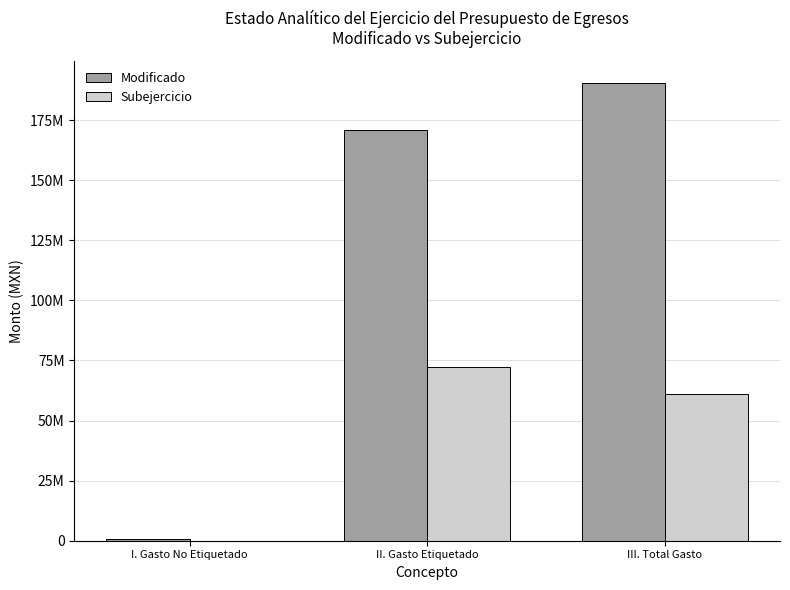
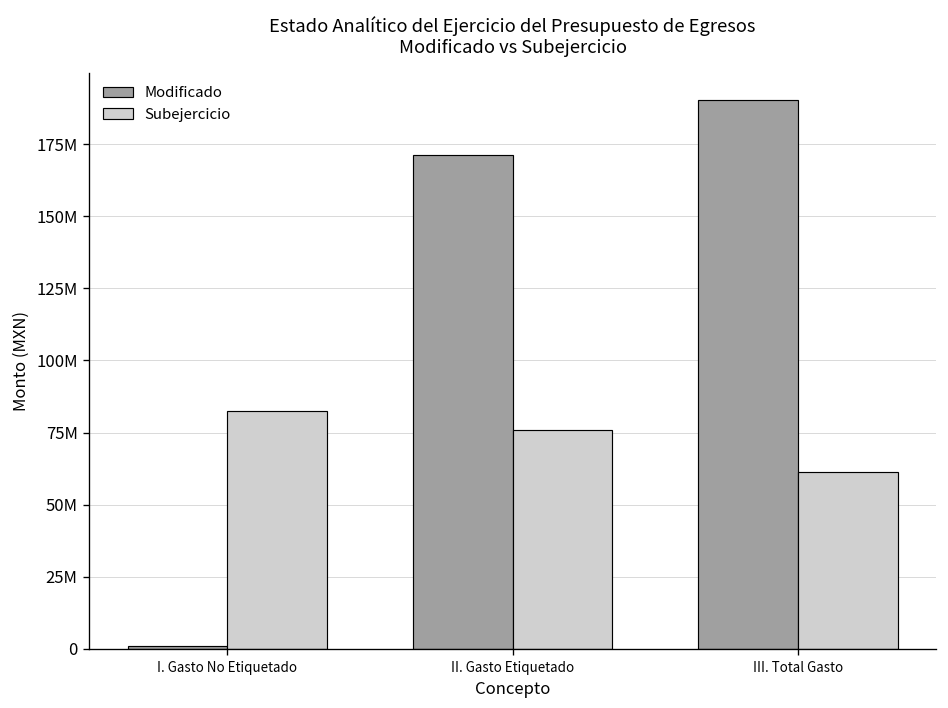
  {
    "Modificado": {
      "II. Gasto Etiquetado": 171000000,
      "III. Total Gasto": 190000000
    },
    "Subejercicio": {
-     "I. Gasto No Etiquetado": 0,
-     "II. Gasto Etiquetado": 72000000,
+     "I. Gasto No Etiquetado": 83000000,
+     "II. Gasto Etiquetado": 76000000,
      "III. Total Gasto": 61000000
    }
  }
